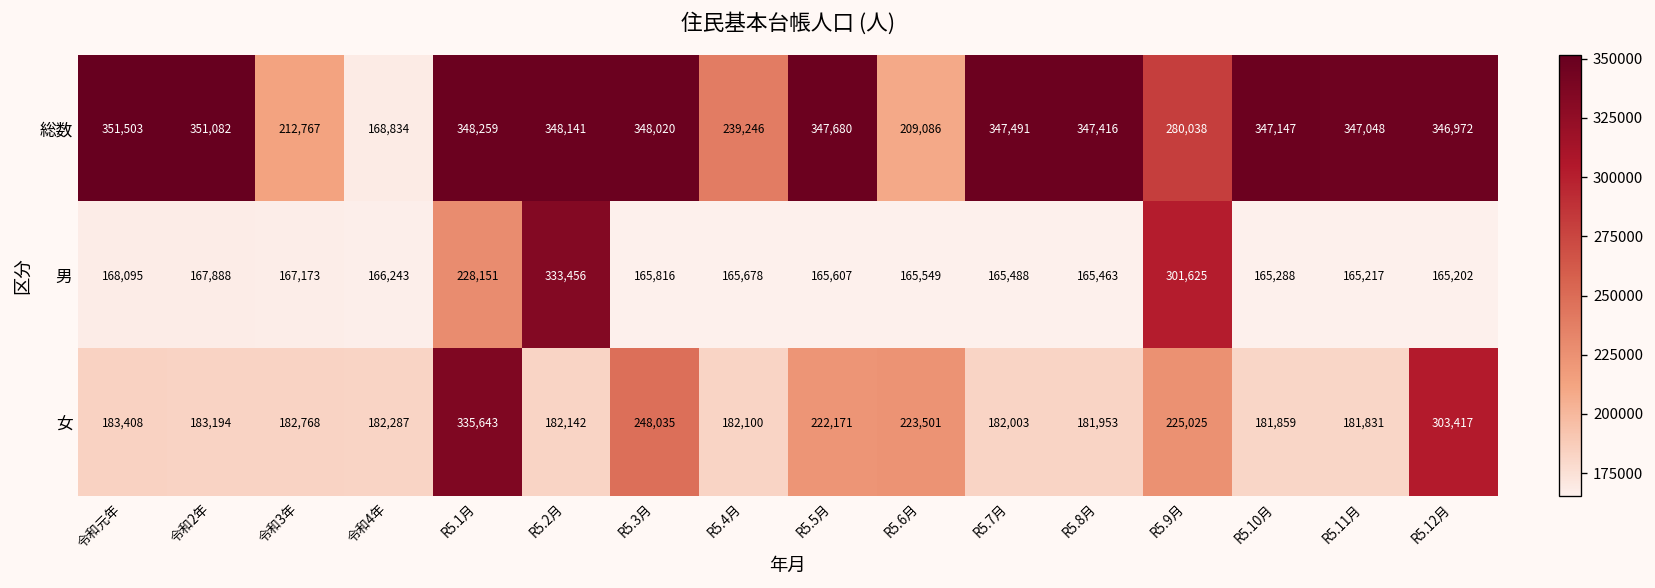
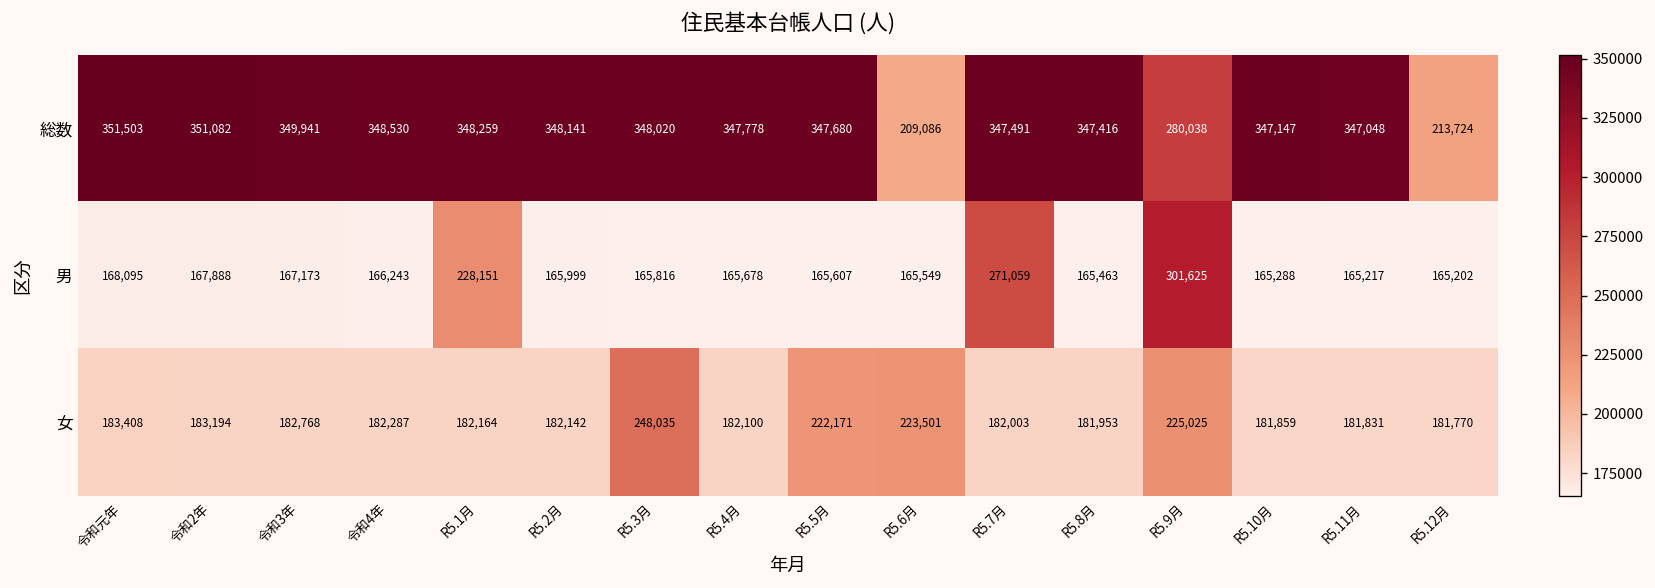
  {
    "総数": {
      "令和元年": "351,503",
      "令和2年": "351,082",
-     "令和3年": "212,767",
-     "令和4年": "168,834",
+     "令和3年": "349,941",
+     "令和4年": "348,530",
      "R5.1月": "348,259",
      "R5.2月": "348,141",
      "R5.3月": "348,020",
-     "R5.4月": "239,246",
+     "R5.4月": "347,778",
      "R5.5月": "347,680",
      "R5.6月": "209,086",
      "R5.7月": "347,491",
      "R5.8月": "347,416",
      "R5.9月": "280,038",
      "R5.10月": "347,147",
      "R5.11月": "347,048",
-     "R5.12月": "346,972"
+     "R5.12月": "213,724"
    },
    "男": {
      "令和元年": "168,095",
      "令和2年": "167,888",
      "令和3年": "167,173",
      "令和4年": "166,243",
      "R5.1月": "228,151",
-     "R5.2月": "333,456",
+     "R5.2月": "165,999",
      "R5.3月": "165,816",
      "R5.4月": "165,678",
      "R5.5月": "165,607",
      "R5.6月": "165,549",
-     "R5.7月": "165,488",
+     "R5.7月": "271,059",
      "R5.8月": "165,463",
      "R5.9月": "301,625",
      "R5.10月": "165,288",
      "R5.11月": "165,217",
      "R5.12月": "165,202"
    },
    "女": {
      "令和元年": "183,408",
      "令和2年": "183,194",
      "令和3年": "182,768",
      "令和4年": "182,287",
-     "R5.1月": "335,643",
+     "R5.1月": "182,164",
      "R5.2月": "182,142",
      "R5.3月": "248,035",
      "R5.4月": "182,100",
      "R5.5月": "222,171",
      "R5.6月": "223,501",
      "R5.7月": "182,003",
      "R5.8月": "181,953",
      "R5.9月": "225,025",
      "R5.10月": "181,859",
      "R5.11月": "181,831",
-     "R5.12月": "303,417"
+     "R5.12月": "181,770"
    }
  }
